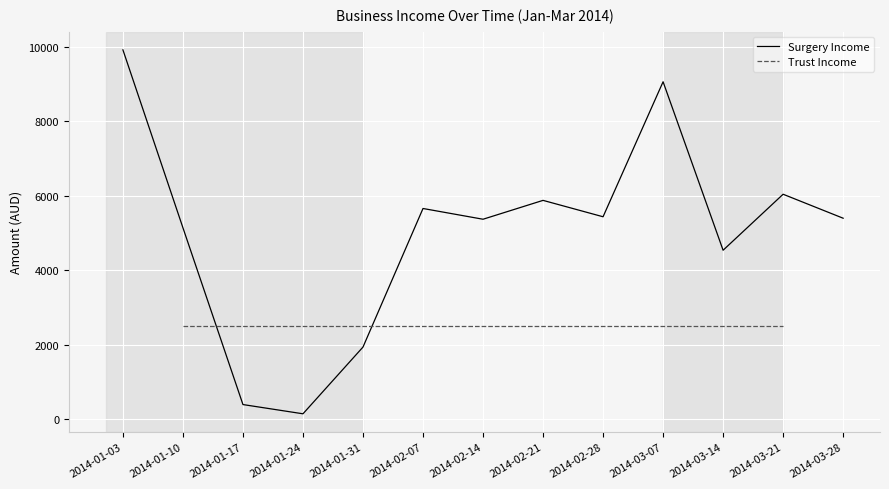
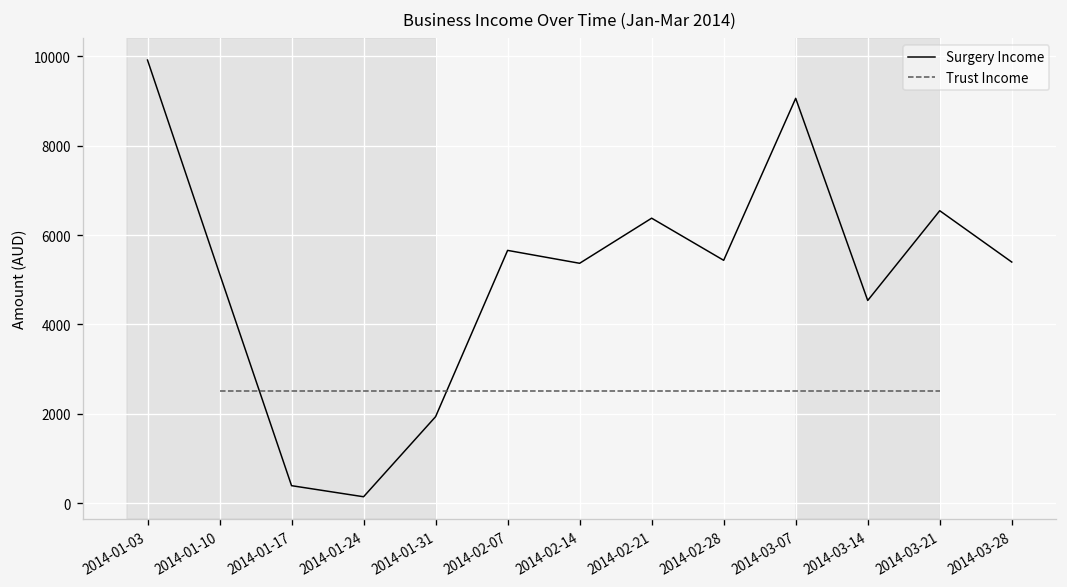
  {
    "Surgery Income": {
      "2014-01-03": 9900,
      "2014-01-10": 5100,
      "2014-01-17": 400,
      "2014-01-24": 100,
      "2014-01-31": 1900,
      "2014-02-07": 5700,
      "2014-02-14": 5400,
-     "2014-02-21": 5900,
+     "2014-02-21": 6400,
      "2014-02-28": 5400,
      "2014-03-07": 9100,
      "2014-03-14": 4500,
-     "2014-03-21": 6000,
+     "2014-03-21": 6500,
      "2014-03-28": 5400
    },
    "Trust Income": {
      "2014-01-10": 2500,
      "2014-01-31": 2500,
      "2014-02-28": 2500,
      "2014-03-21": 2500
    }
  }
